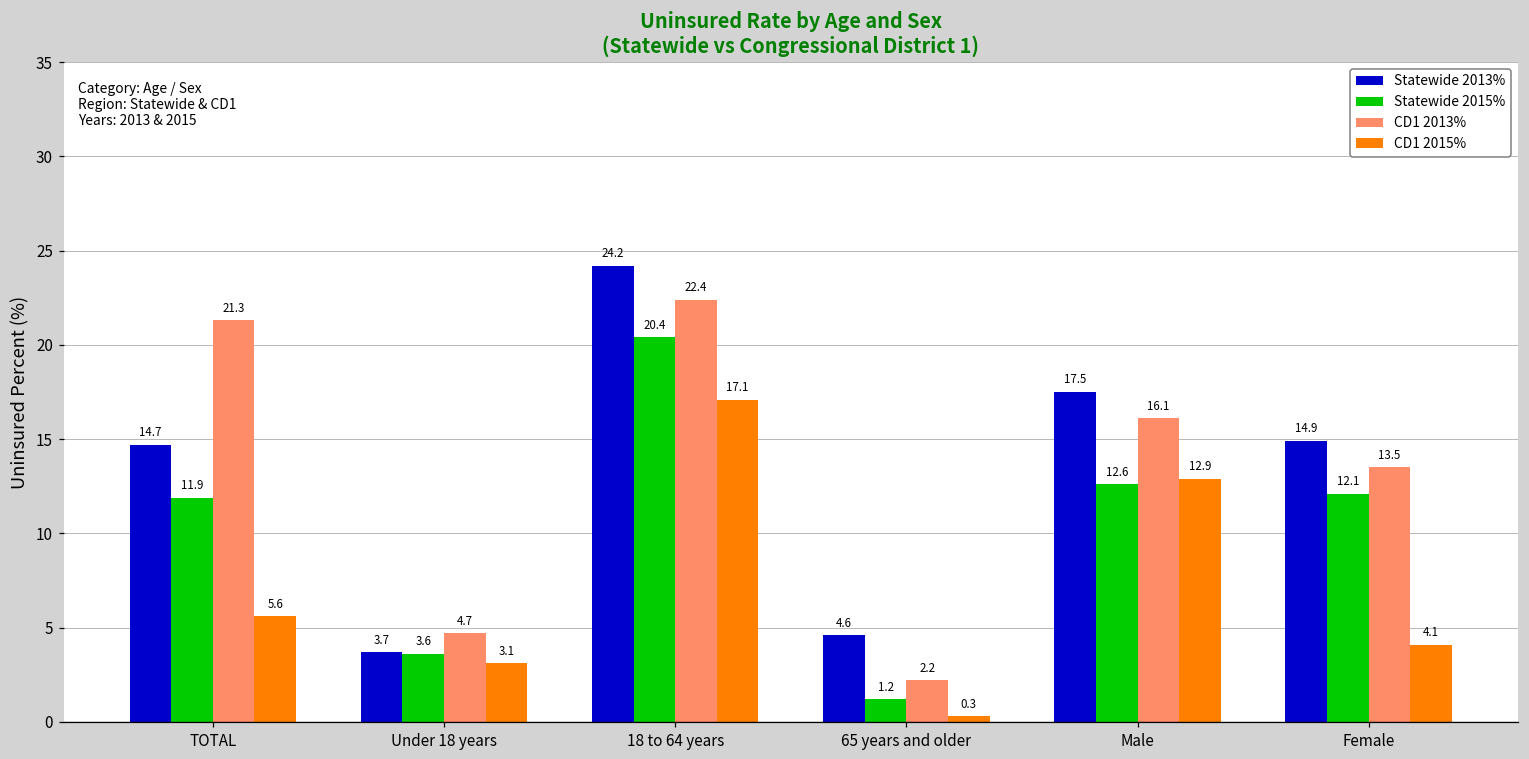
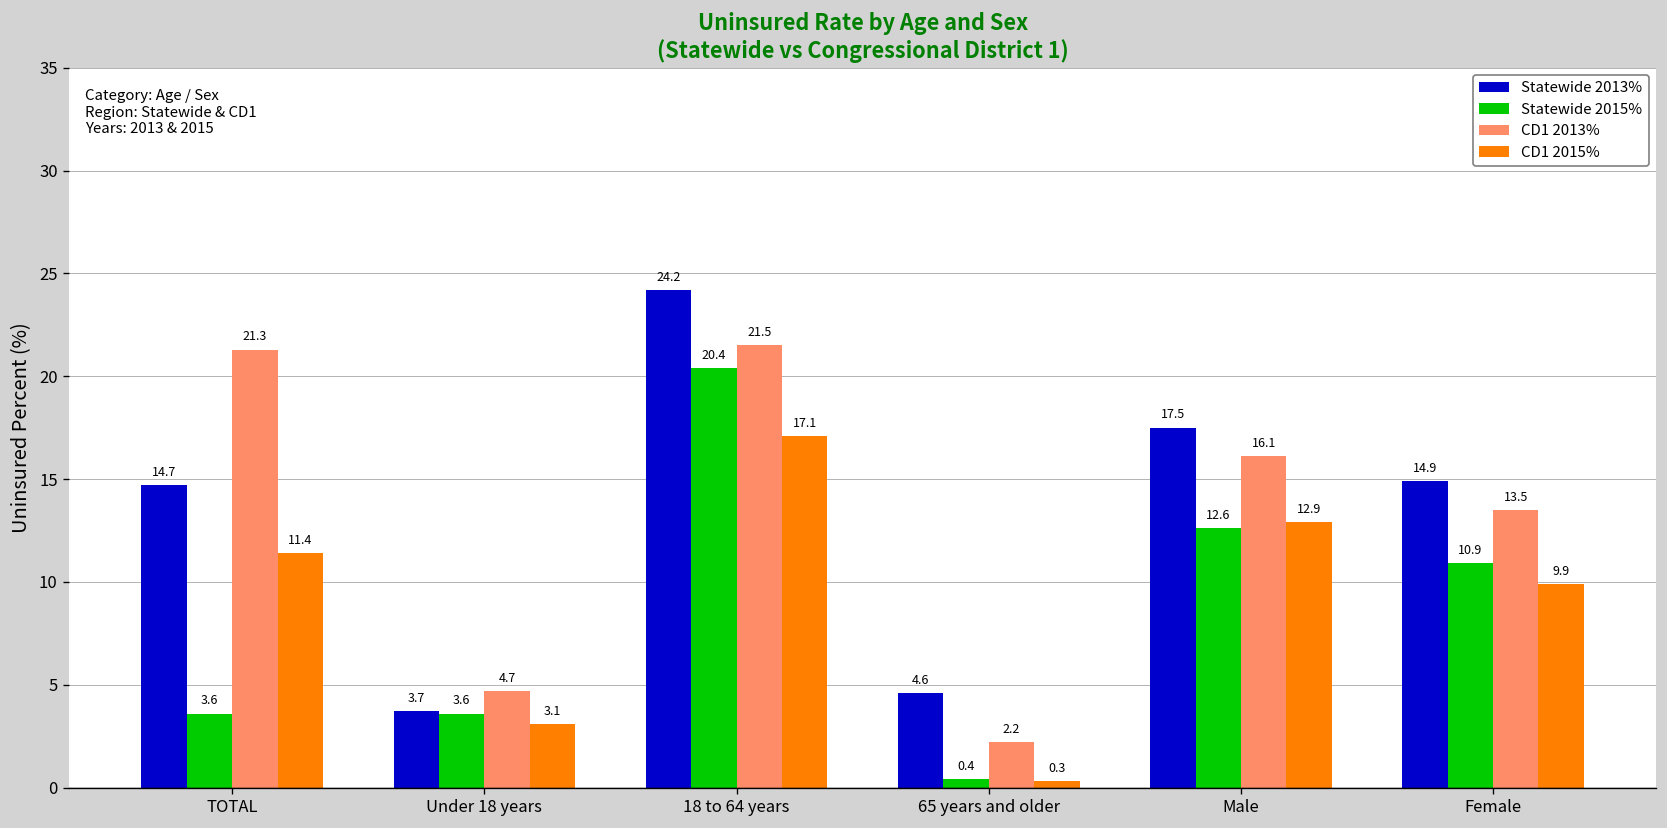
  {
    "Statewide 2013%": {
      "TOTAL": 14.7,
      "Under 18 years": 3.7,
      "18 to 64 years": 24.2,
      "65 years and older": 4.6,
      "Male": 17.5,
      "Female": 14.9
    },
    "Statewide 2015%": {
-     "TOTAL": 11.9,
+     "TOTAL": 3.6,
      "Under 18 years": 3.6,
      "18 to 64 years": 20.4,
-     "65 years and older": 1.2,
+     "65 years and older": 0.4,
      "Male": 12.6,
-     "Female": 12.1
+     "Female": 10.9
    },
    "CD1 2013%": {
      "TOTAL": 21.3,
      "Under 18 years": 4.7,
-     "18 to 64 years": 22.4,
+     "18 to 64 years": 21.5,
      "65 years and older": 2.2,
      "Male": 16.1,
      "Female": 13.5
    },
    "CD1 2015%": {
-     "TOTAL": 5.6,
+     "TOTAL": 11.4,
      "Under 18 years": 3.1,
      "18 to 64 years": 17.1,
      "65 years and older": 0.3,
      "Male": 12.9,
-     "Female": 4.1
+     "Female": 9.9
    }
  }
